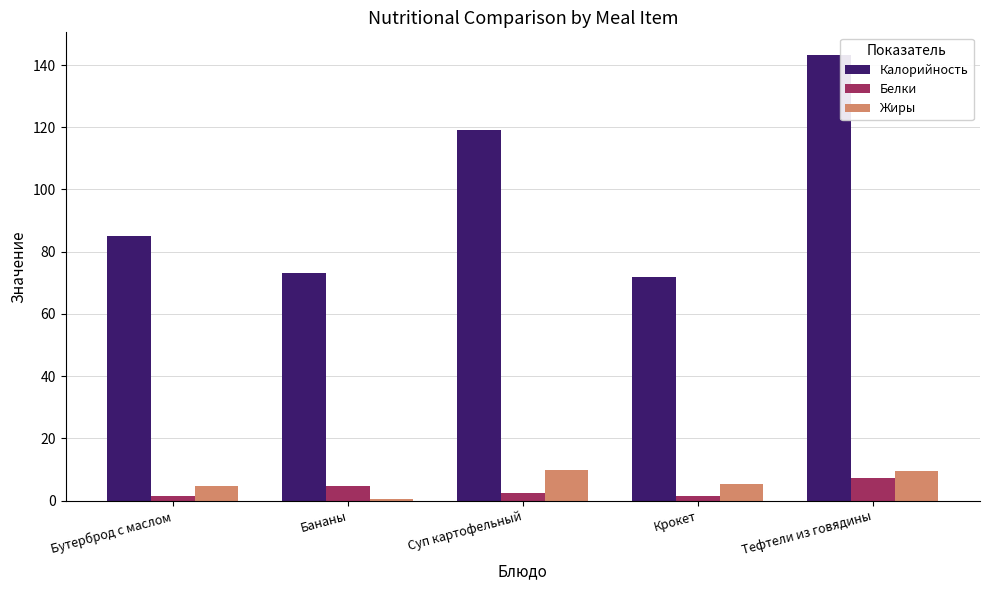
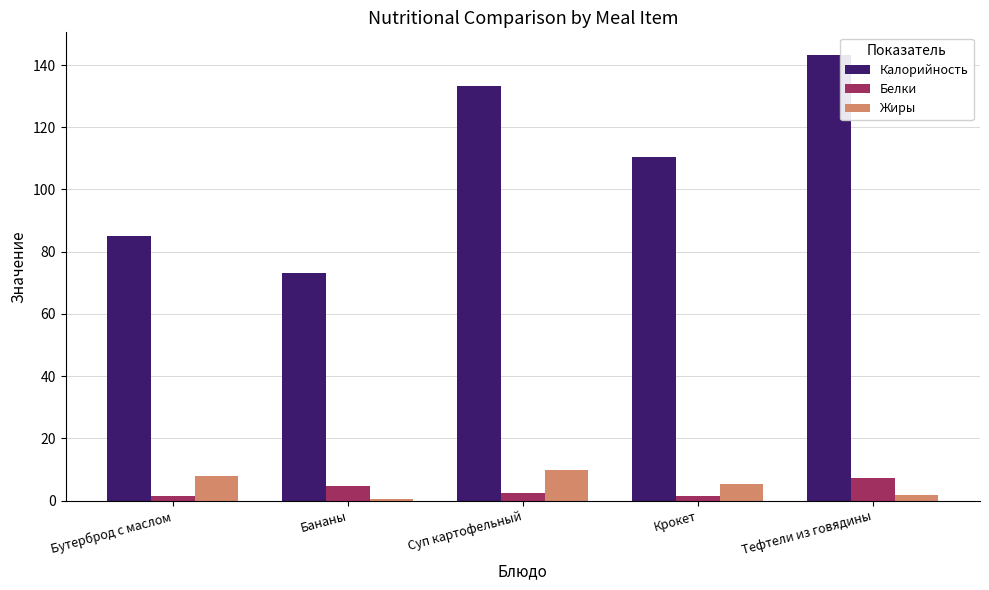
  {
    "Калорийность": {
      "Бутерброд с маслом": 85,
      "Бананы": 73,
-     "Суп картофельный": 119,
-     "Крокет": 72,
+     "Суп картофельный": 133,
+     "Крокет": 110,
      "Тефтели из говядины": 143
    },
    "Белки": {
      "Бутерброд с маслом": 2,
      "Бананы": 5,
      "Суп картофельный": 2,
      "Крокет": 2,
      "Тефтели из говядины": 7
    },
    "Жиры": {
-     "Бутерброд с маслом": 5,
+     "Бутерброд с маслом": 8,
      "Суп картофельный": 10,
      "Крокет": 6,
-     "Тефтели из говядины": 10
+     "Тефтели из говядины": 2
    }
  }
